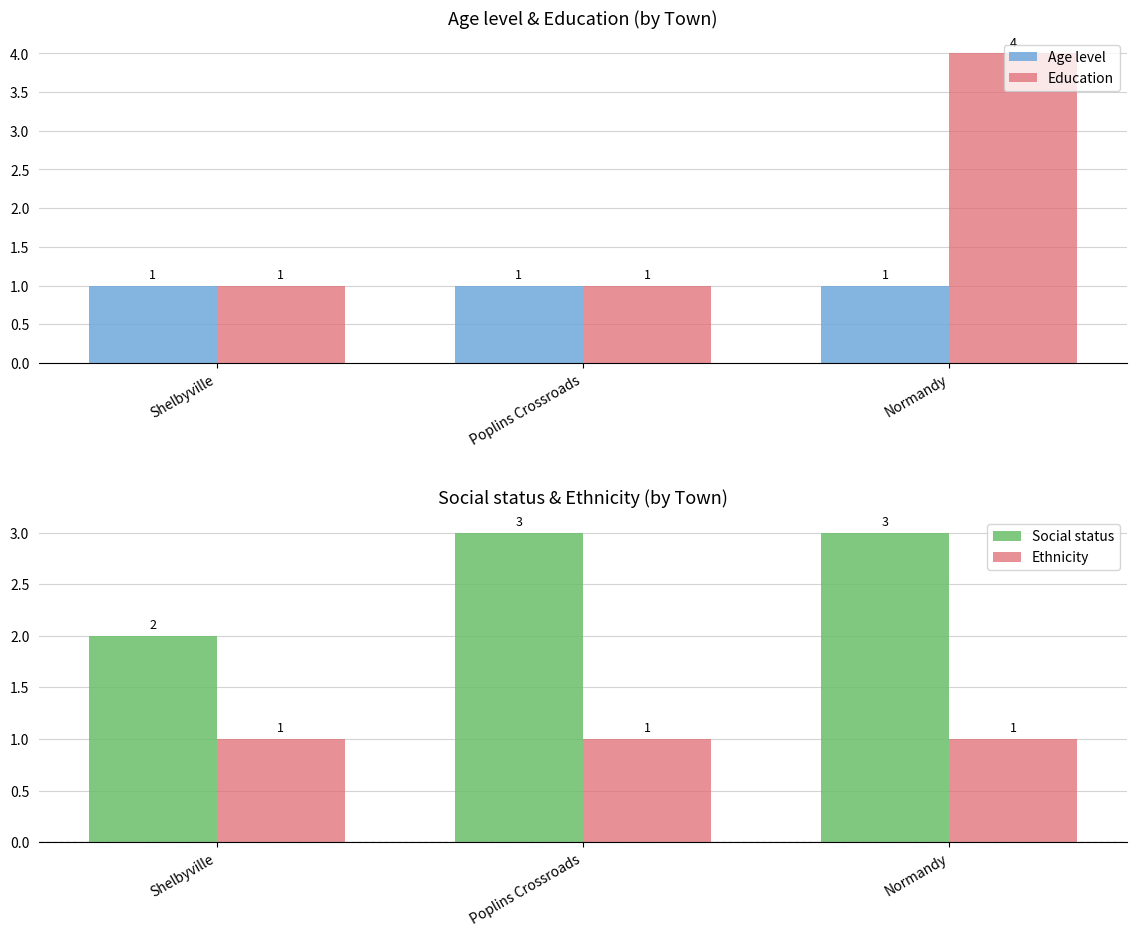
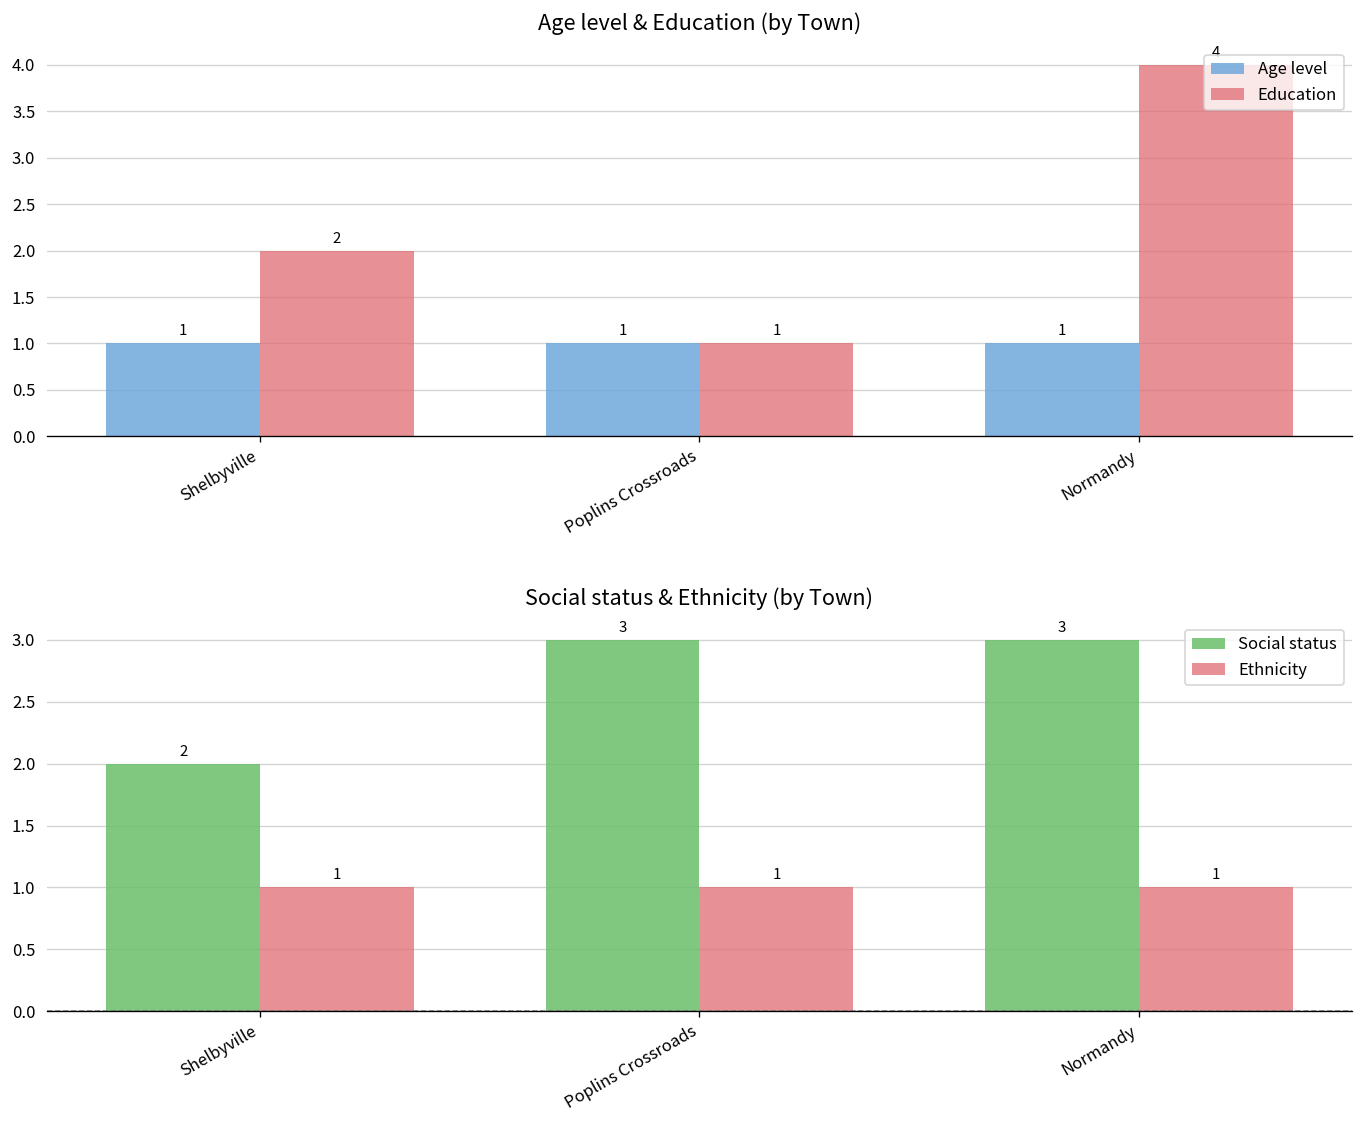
  {
    "Age level & Education (by Town)": {
      "Age level": {
        "Shelbyville": 1,
        "Poplins Crossroads": 1,
        "Normandy": 1
      },
      "Education": {
-       "Shelbyville": 1,
+       "Shelbyville": 2,
        "Poplins Crossroads": 1
      }
    },
    "Social status & Ethnicity (by Town)": {
      "Social status": {
        "Shelbyville": 2,
        "Poplins Crossroads": 3,
        "Normandy": 3
      },
      "Ethnicity": {
        "Shelbyville": 1,
        "Poplins Crossroads": 1,
        "Normandy": 1
      }
    }
  }
